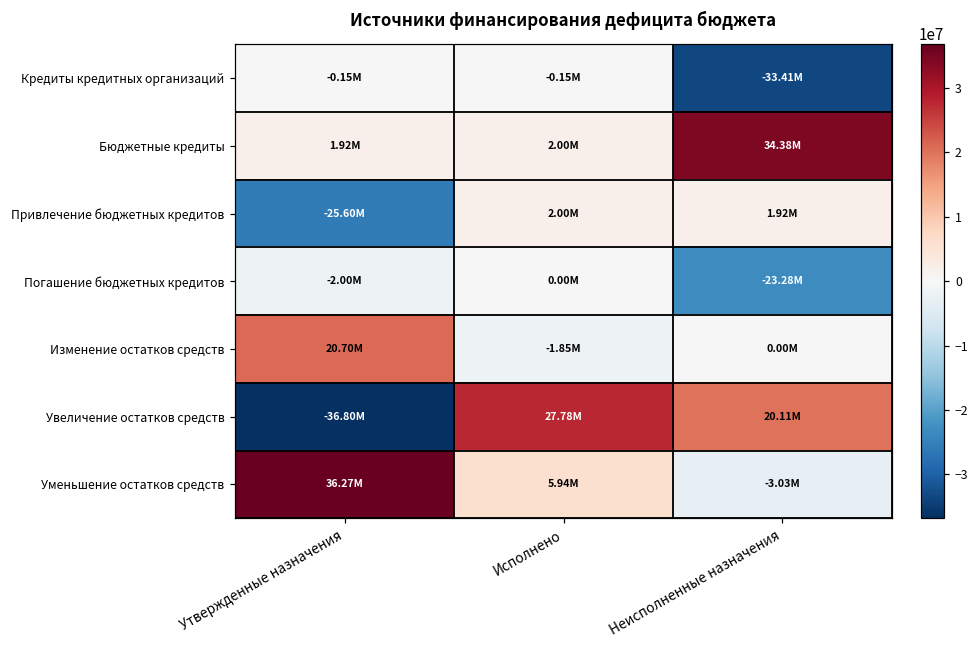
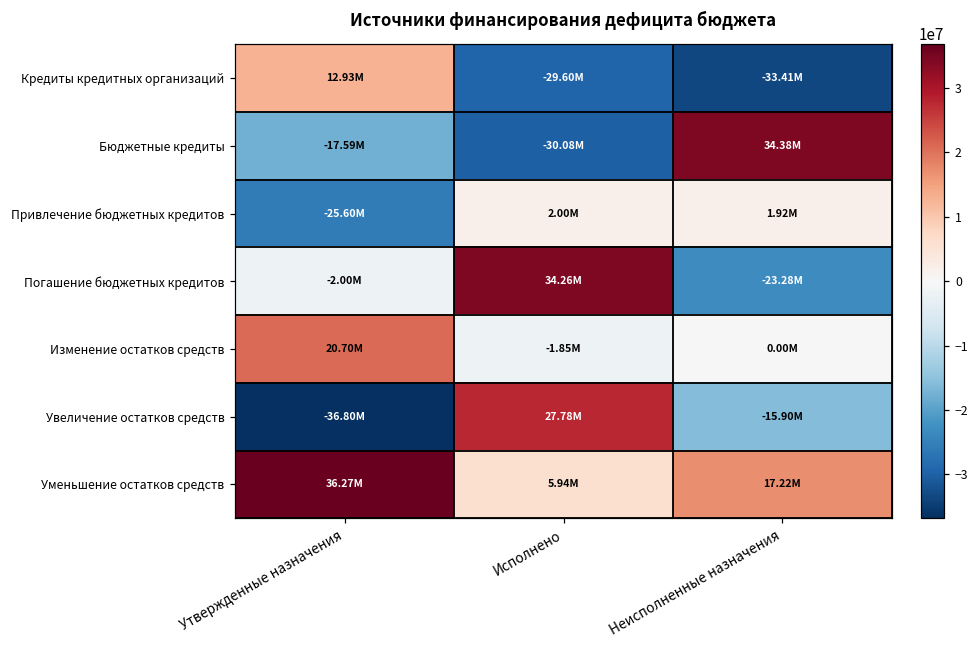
  {
    "Кредиты кредитных организаций": {
-     "Утвержденные назначения": "-0.15M",
-     "Исполнено": "-0.15M",
+     "Утвержденные назначения": "12.93M",
+     "Исполнено": "-29.60M",
      "Неисполненные назначения": "-33.41M"
    },
    "Бюджетные кредиты": {
-     "Утвержденные назначения": "1.92M",
-     "Исполнено": "2.00M",
+     "Утвержденные назначения": "-17.59M",
+     "Исполнено": "-30.08M",
      "Неисполненные назначения": "34.38M"
    },
    "Привлечение бюджетных кредитов": {
      "Утвержденные назначения": "-25.60M",
      "Исполнено": "2.00M",
      "Неисполненные назначения": "1.92M"
    },
    "Погашение бюджетных кредитов": {
      "Утвержденные назначения": "-2.00M",
-     "Исполнено": "0.00M",
+     "Исполнено": "34.26M",
      "Неисполненные назначения": "-23.28M"
    },
    "Изменение остатков средств": {
      "Утвержденные назначения": "20.70M",
      "Исполнено": "-1.85M",
      "Неисполненные назначения": "0.00M"
    },
    "Увеличение остатков средств": {
      "Утвержденные назначения": "-36.80M",
      "Исполнено": "27.78M",
-     "Неисполненные назначения": "20.11M"
+     "Неисполненные назначения": "-15.90M"
    },
    "Уменьшение остатков средств": {
      "Утвержденные назначения": "36.27M",
      "Исполнено": "5.94M",
-     "Неисполненные назначения": "-3.03M"
+     "Неисполненные назначения": "17.22M"
    }
  }
